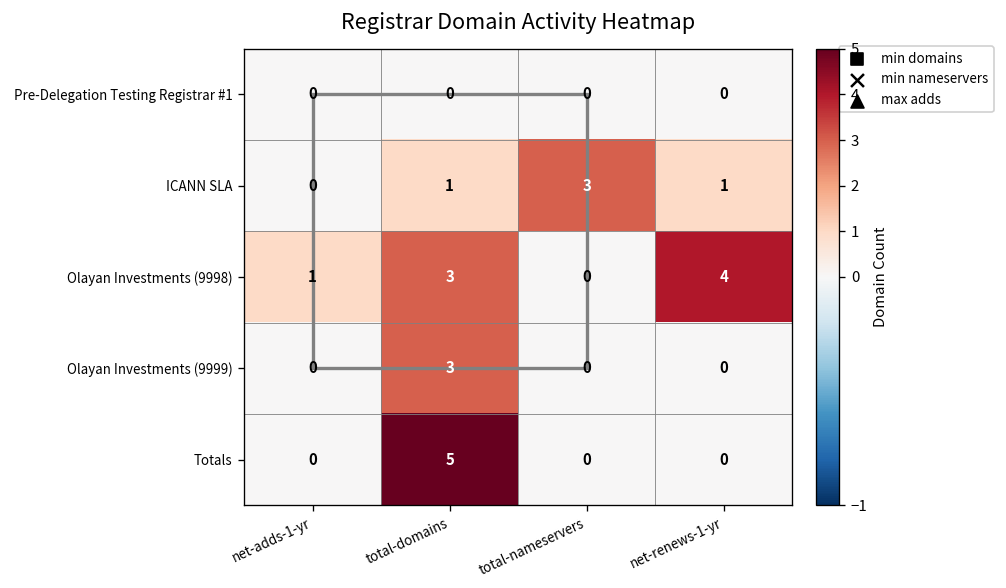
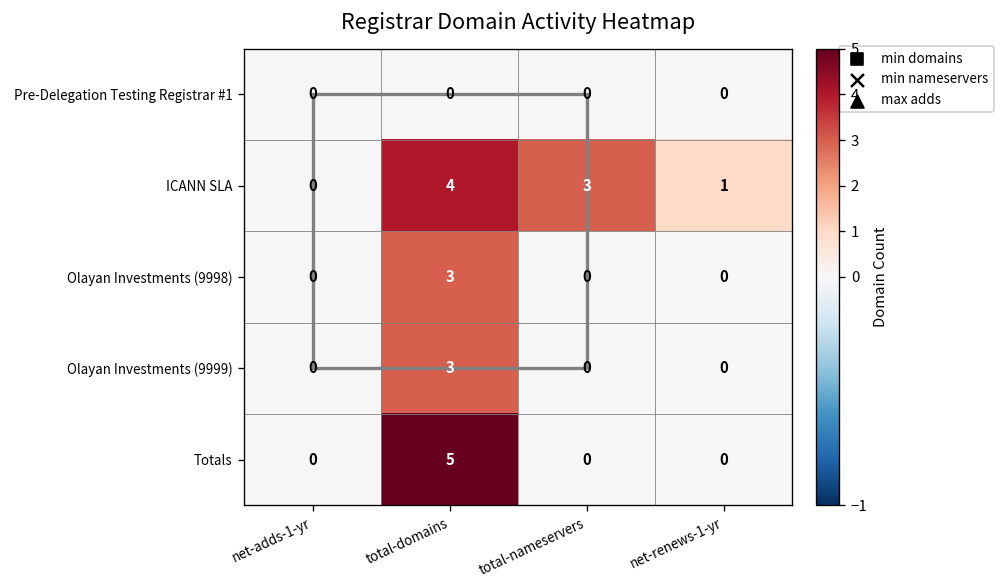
  {
    "Pre-Delegation Testing Registrar #1": {
      "net-adds-1-yr": 0,
      "total-domains": 0,
      "total-nameservers": 0,
      "net-renews-1-yr": 0
    },
    "ICANN SLA": {
      "net-adds-1-yr": 0,
-     "total-domains": 1,
+     "total-domains": 4,
      "total-nameservers": 3,
      "net-renews-1-yr": 1
    },
    "Olayan Investments (9998)": {
-     "net-adds-1-yr": 1,
+     "net-adds-1-yr": 0,
      "total-domains": 3,
      "total-nameservers": 0,
-     "net-renews-1-yr": 4
+     "net-renews-1-yr": 0
    },
    "Olayan Investments (9999)": {
      "net-adds-1-yr": 0,
      "total-domains": 3,
      "total-nameservers": 0,
      "net-renews-1-yr": 0
    },
    "Totals": {
      "net-adds-1-yr": 0,
      "total-domains": 5,
      "total-nameservers": 0,
      "net-renews-1-yr": 0
    }
  }
